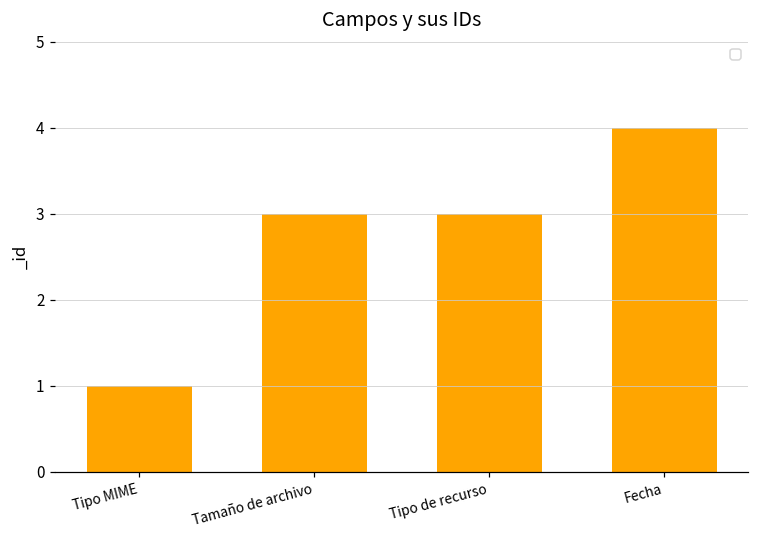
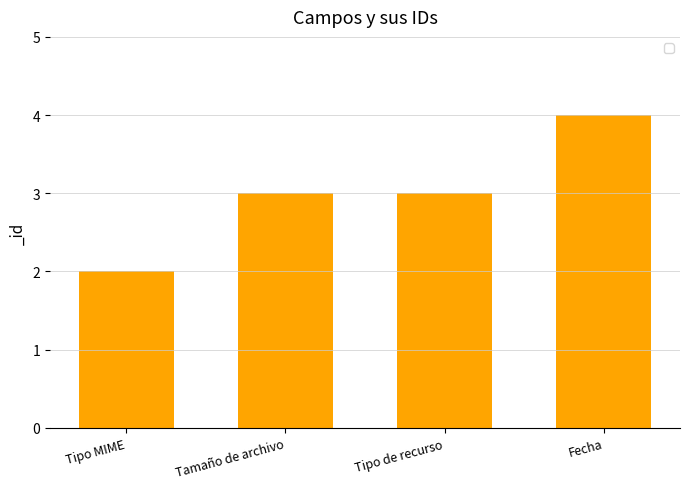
  {
-   "Tipo MIME": 1,
+   "Tipo MIME": 2,
    "Tamaño de archivo": 3,
    "Tipo de recurso": 3,
    "Fecha": 4
  }
